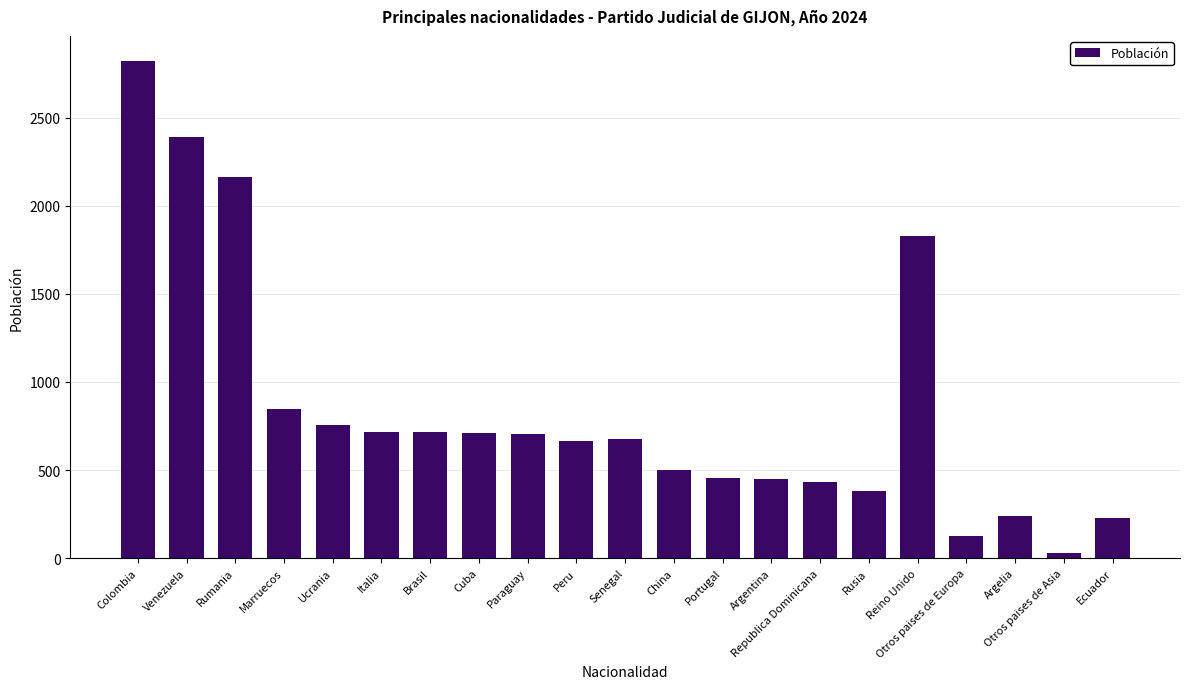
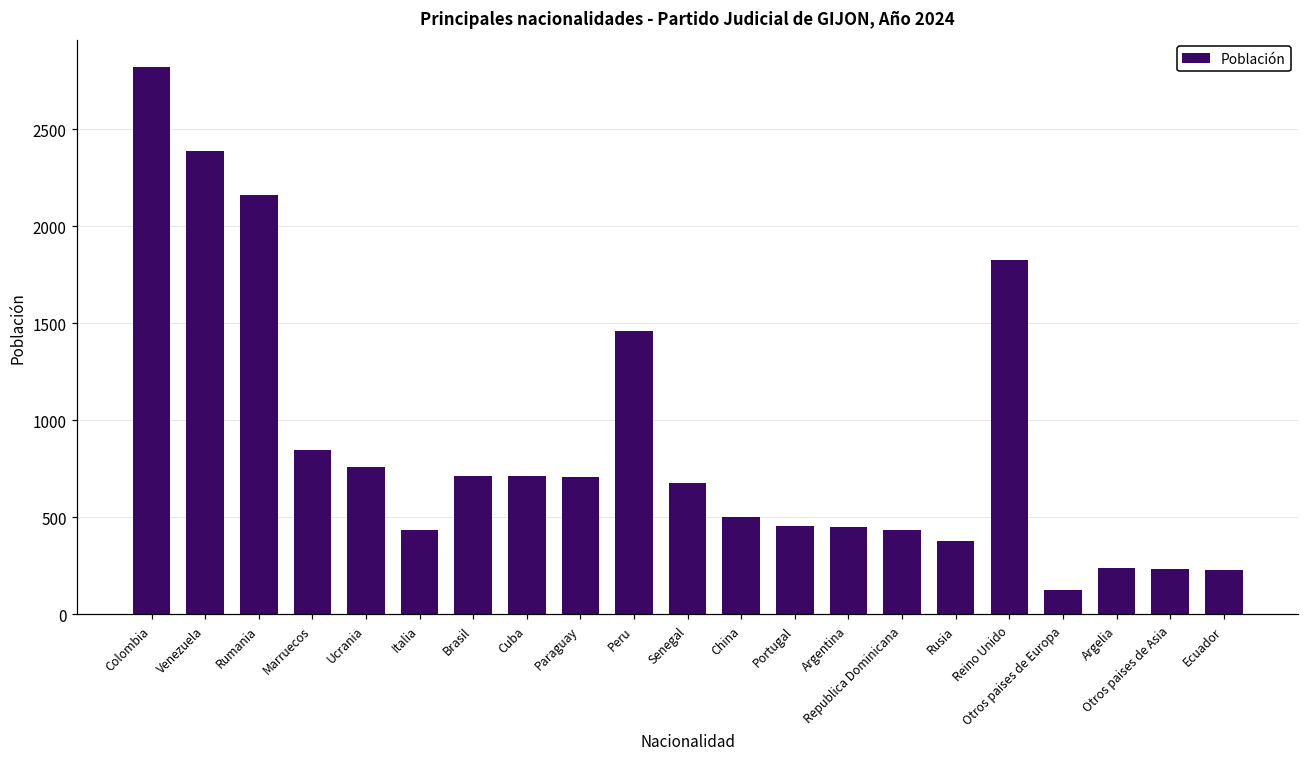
  {
    "Colombia": 2820,
    "Venezuela": 2390,
    "Rumania": 2160,
    "Marruecos": 850,
    "Ucrania": 760,
-   "Italia": 710,
+   "Italia": 430,
    "Brasil": 710,
    "Cuba": 710,
    "Paraguay": 710,
-   "Peru": 660,
+   "Peru": 1460,
    "Senegal": 680,
    "China": 500,
    "Portugal": 450,
    "Argentina": 450,
    "Republica Dominicana": 430,
    "Rusia": 380,
    "Reino Unido": 1830,
    "Otros paises de Europa": 120,
    "Argelia": 240,
-   "Otros paises de Asia": 30,
+   "Otros paises de Asia": 230,
    "Ecuador": 230
  }
